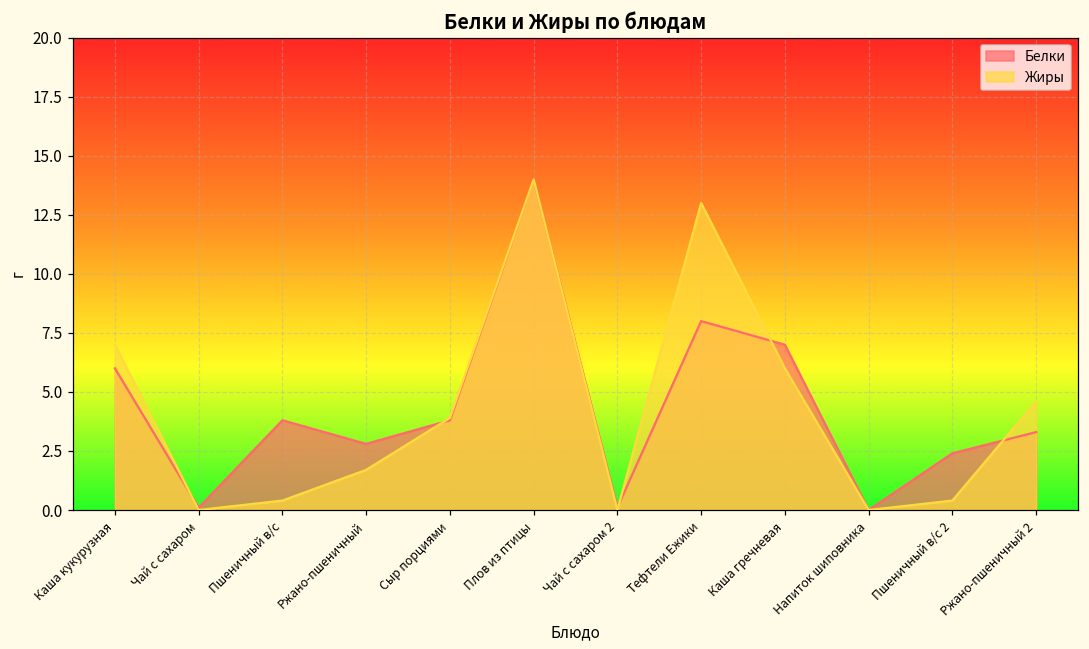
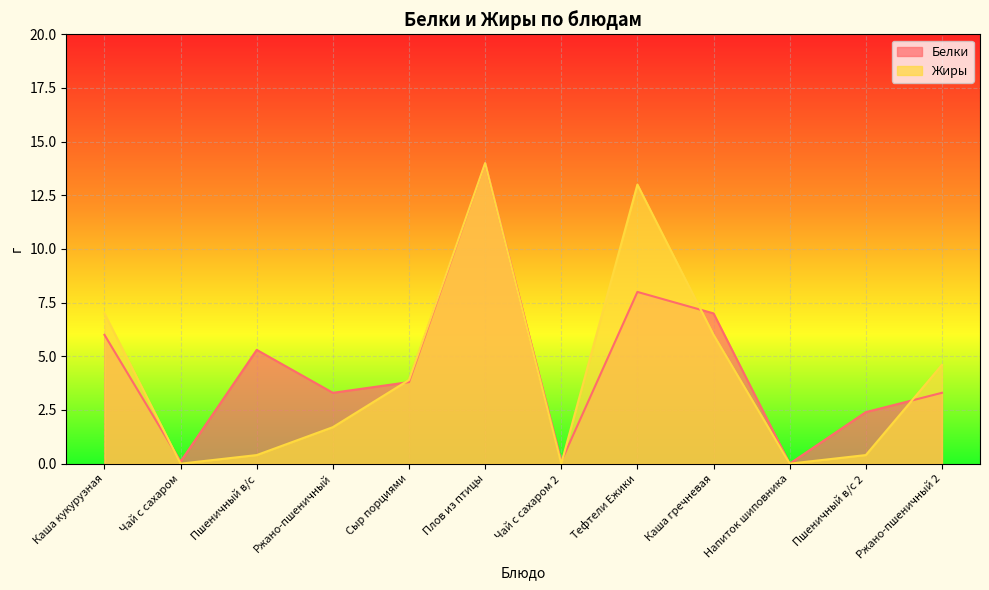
  {
    "Белки": {
      "Каша кукурузная": 6.0,
-     "Пшеничный в/с": 3.8,
-     "Ржано-пшеничный": 2.8,
+     "Пшеничный в/с": 5.3,
+     "Ржано-пшеничный": 3.3,
      "Тефтели Ежики": 8.0,
      "Каша гречневая": 7.0,
      "Пшеничный в/с 2": 2.4,
      "Ржано-пшеничный 2": 3.3
    },
    "Жиры": {
      "Каша кукурузная": 7.0,
      "Пшеничный в/с": 0.4,
      "Ржано-пшеничный": 1.7,
      "Тефтели Ежики": 13.0,
      "Каша гречневая": 6.0,
      "Пшеничный в/с 2": 0.4,
      "Ржано-пшеничный 2": 4.6
    }
  }
